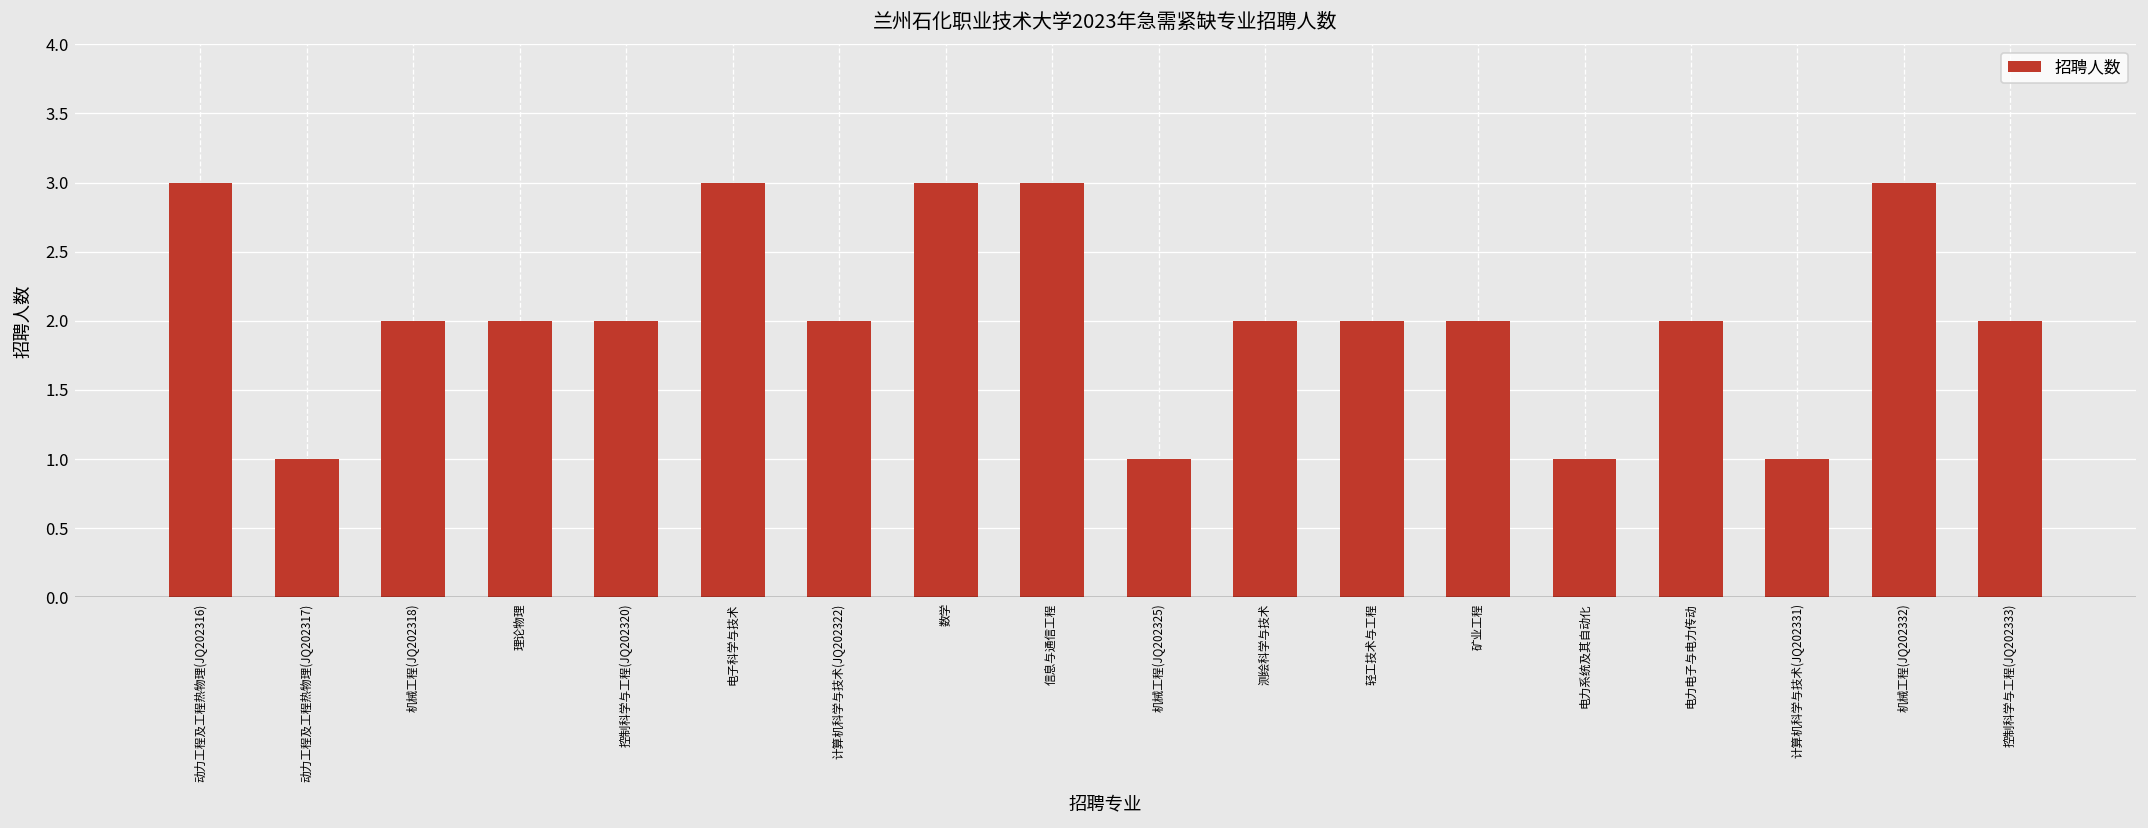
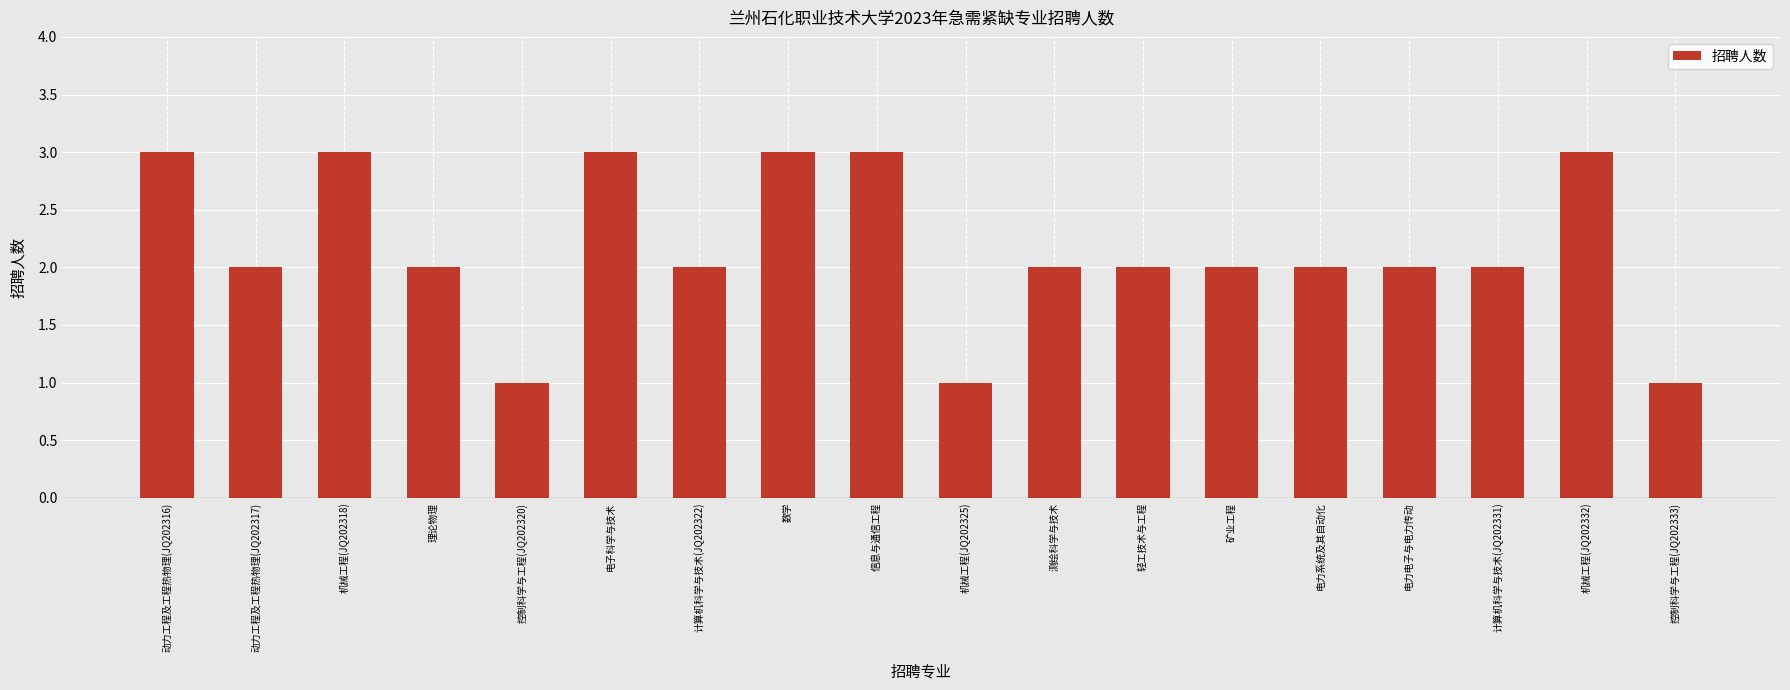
  {
    "动力工程及工程热物理(JQ202316)": 3,
-   "动力工程及工程热物理(JQ202317)": 1,
-   "机械工程(JQ202318)": 2,
+   "动力工程及工程热物理(JQ202317)": 2,
+   "机械工程(JQ202318)": 3,
    "理论物理": 2,
-   "控制科学与工程(JQ202320)": 2,
+   "控制科学与工程(JQ202320)": 1,
    "电子科学与技术": 3,
    "计算机科学与技术(JQ202322)": 2,
    "数学": 3,
    "信息与通信工程": 3,
    "机械工程(JQ202325)": 1,
    "测绘科学与技术": 2,
    "轻工技术与工程": 2,
    "矿业工程": 2,
-   "电力系统及其自动化": 1,
+   "电力系统及其自动化": 2,
    "电力电子与电力传动": 2,
-   "计算机科学与技术(JQ202331)": 1,
+   "计算机科学与技术(JQ202331)": 2,
    "机械工程(JQ202332)": 3,
-   "控制科学与工程(JQ202333)": 2
+   "控制科学与工程(JQ202333)": 1
  }
